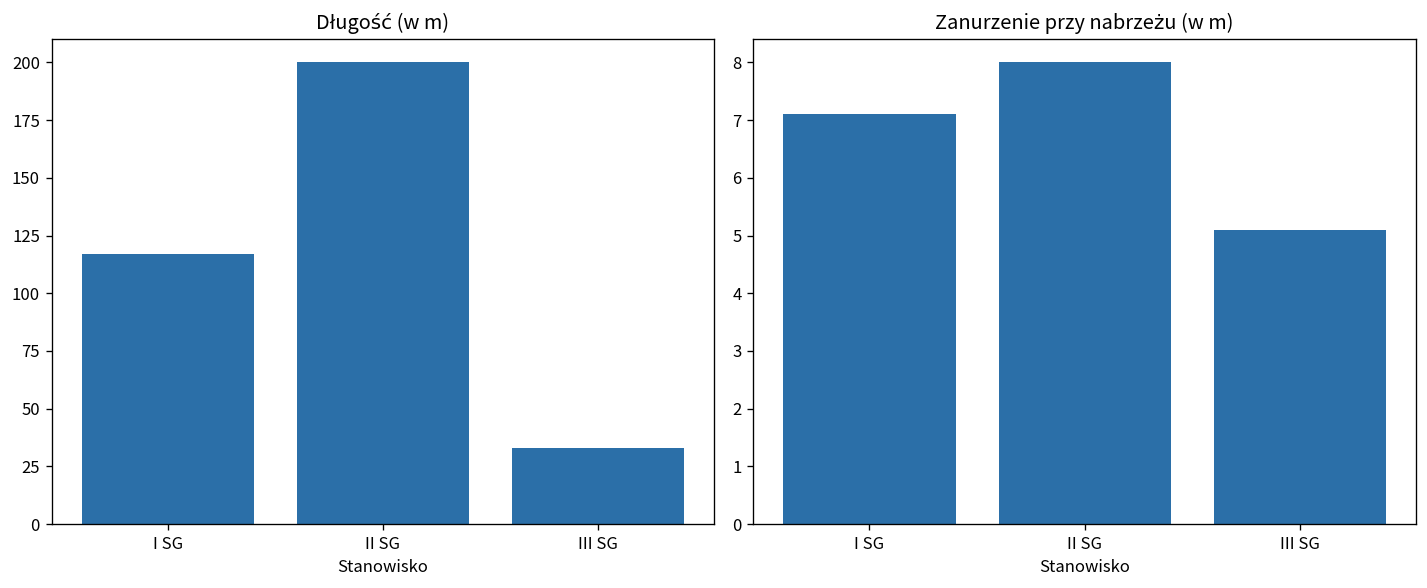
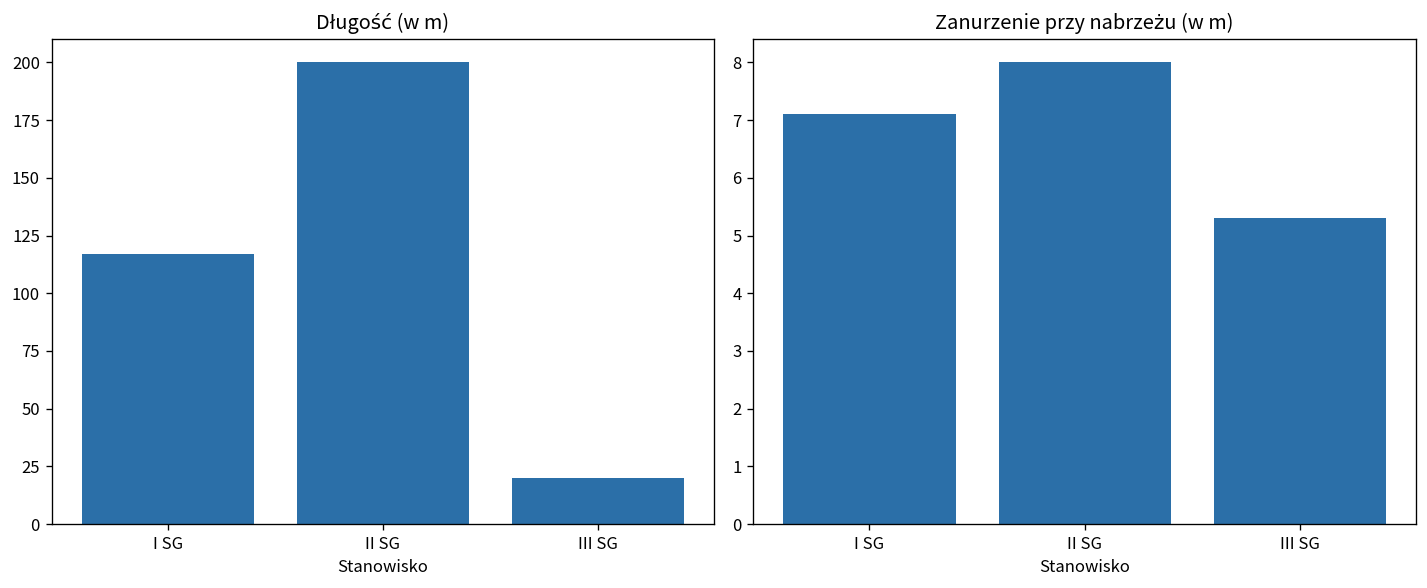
  {
    "Długość (w m)": {
      "I SG": 117,
      "II SG": 200,
-     "III SG": 33
+     "III SG": 20
    },
    "Zanurzenie przy nabrzeżu (w m)": {
      "I SG": 7.1,
      "II SG": 8.0,
-     "III SG": 5.1
+     "III SG": 5.3
    }
  }
